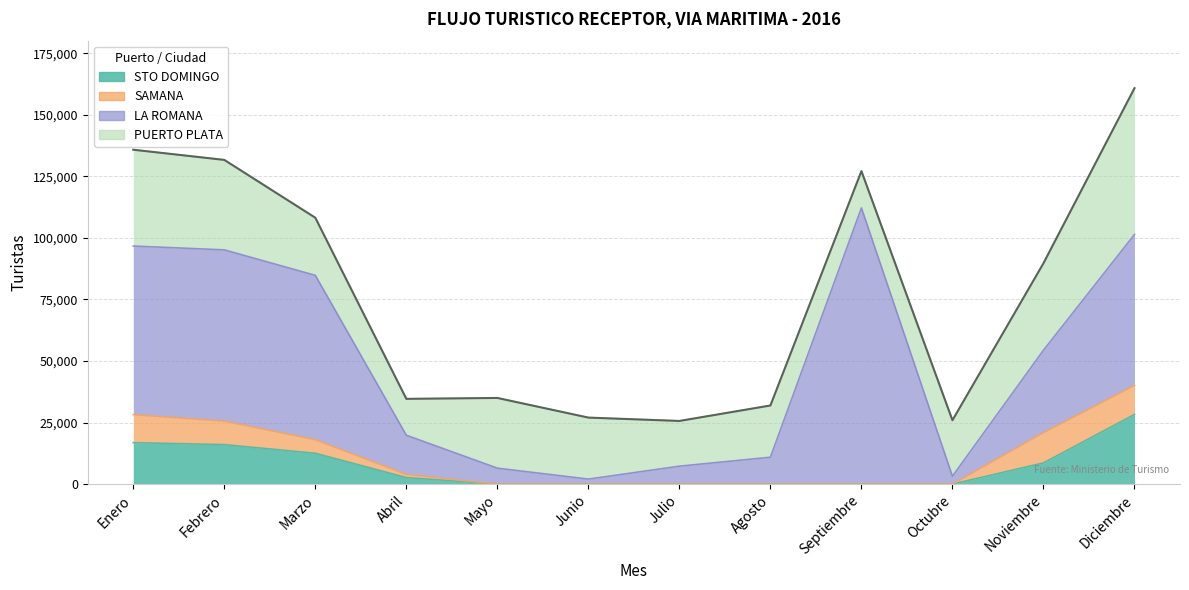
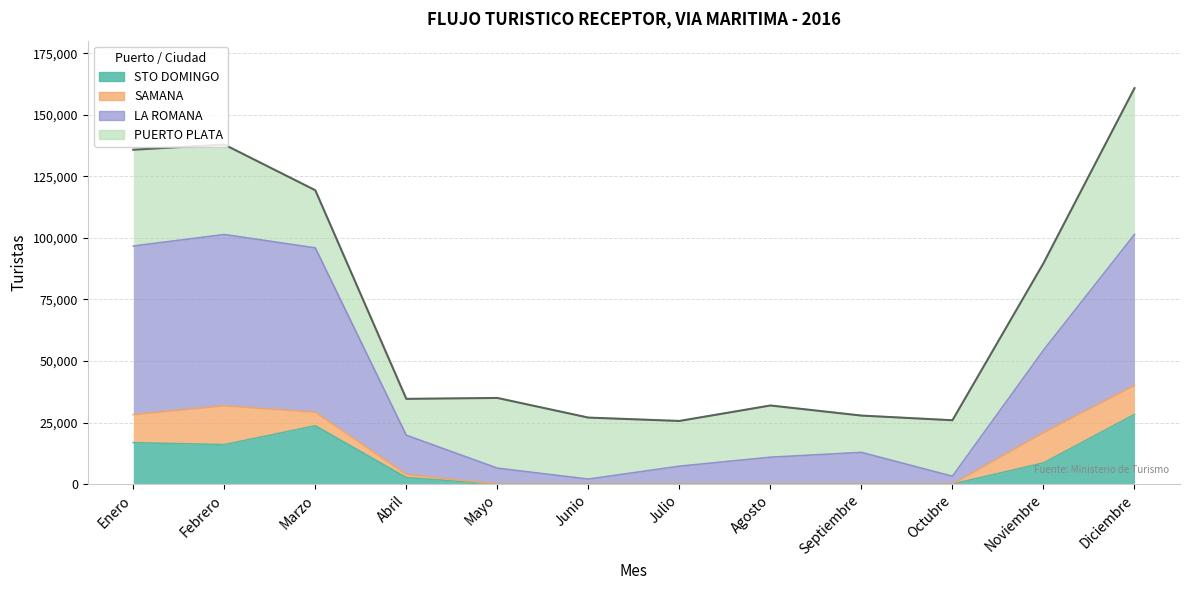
  {
    "STO DOMINGO": {
      "Enero": "17,000",
      "Febrero": "16,000",
-     "Marzo": "13,000",
+     "Marzo": "24,000",
      "Abril": "3,000",
      "Noviembre": "9,000",
      "Diciembre": "28,000"
    },
    "SAMANA": {
      "Enero": "11,000",
-     "Febrero": "10,000",
+     "Febrero": "16,000",
      "Marzo": "6,000",
      "Abril": "1,000",
      "Noviembre": "12,000",
      "Diciembre": "12,000"
    },
    "LA ROMANA": {
      "Enero": "69,000",
      "Febrero": "70,000",
      "Marzo": "67,000",
      "Abril": "16,000",
      "Mayo": "6,000",
      "Junio": "2,000",
      "Julio": "7,000",
      "Agosto": "11,000",
-     "Septiembre": "112,000",
+     "Septiembre": "13,000",
      "Octubre": "3,000",
      "Noviembre": "33,000",
      "Diciembre": "61,000"
    },
    "PUERTO PLATA": {
      "Enero": "39,000",
      "Marzo": "23,000",
      "Abril": "15,000",
      "Mayo": "29,000",
      "Junio": "25,000",
      "Julio": "18,000",
      "Agosto": "21,000",
      "Septiembre": "15,000",
      "Octubre": "23,000",
      "Noviembre": "35,000",
      "Diciembre": "59,000"
    }
  }
